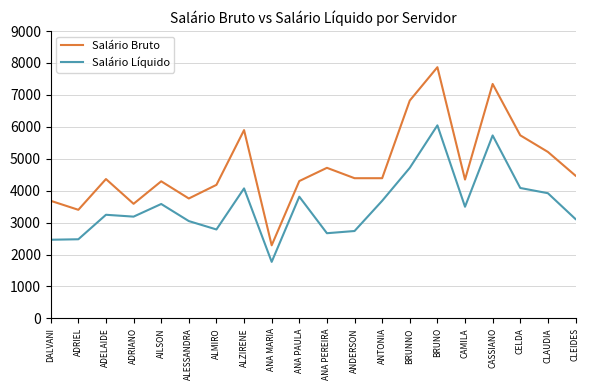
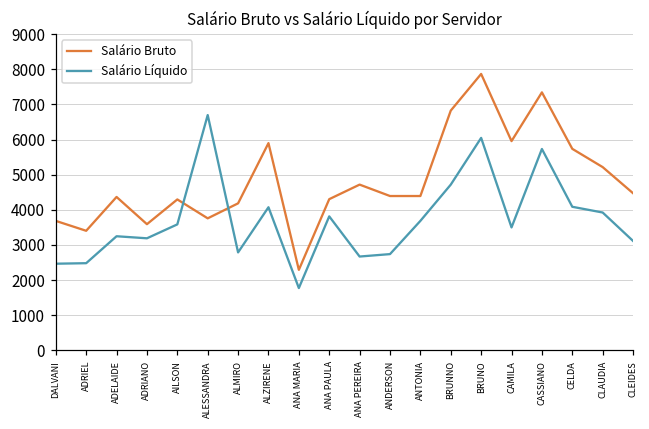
  {
    "Salário Bruto": {
      "DALVANI": 3700,
      "ADRIEL": 3400,
      "ADELAIDE": 4400,
      "ADRIANO": 3600,
      "AILSON": 4300,
      "ALESSANDRA": 3800,
      "ALMIRO": 4200,
      "ALZIRENE": 5900,
      "ANA MARIA": 2300,
      "ANA PAULA": 4300,
      "ANA PEREIRA": 4700,
      "ANDERSON": 4400,
      "ANTONIA": 4400,
      "BRUNNO": 6800,
      "BRUNO": 7900,
-     "CAMILA": 4300,
+     "CAMILA": 6000,
      "CASSIANO": 7300,
      "CELDA": 5700,
      "CLAUDIA": 5200,
      "CLEIDES": 4500
    },
    "Salário Líquido": {
      "DALVANI": 2500,
      "ADRIEL": 2500,
      "ADELAIDE": 3200,
      "ADRIANO": 3200,
      "AILSON": 3600,
-     "ALESSANDRA": 3000,
+     "ALESSANDRA": 6700,
      "ALMIRO": 2800,
      "ALZIRENE": 4100,
      "ANA MARIA": 1800,
      "ANA PAULA": 3800,
      "ANA PEREIRA": 2700,
      "ANDERSON": 2700,
      "ANTONIA": 3700,
      "BRUNNO": 4700,
      "BRUNO": 6000,
      "CAMILA": 3500,
      "CASSIANO": 5700,
      "CELDA": 4100,
      "CLAUDIA": 3900,
      "CLEIDES": 3100
    }
  }
